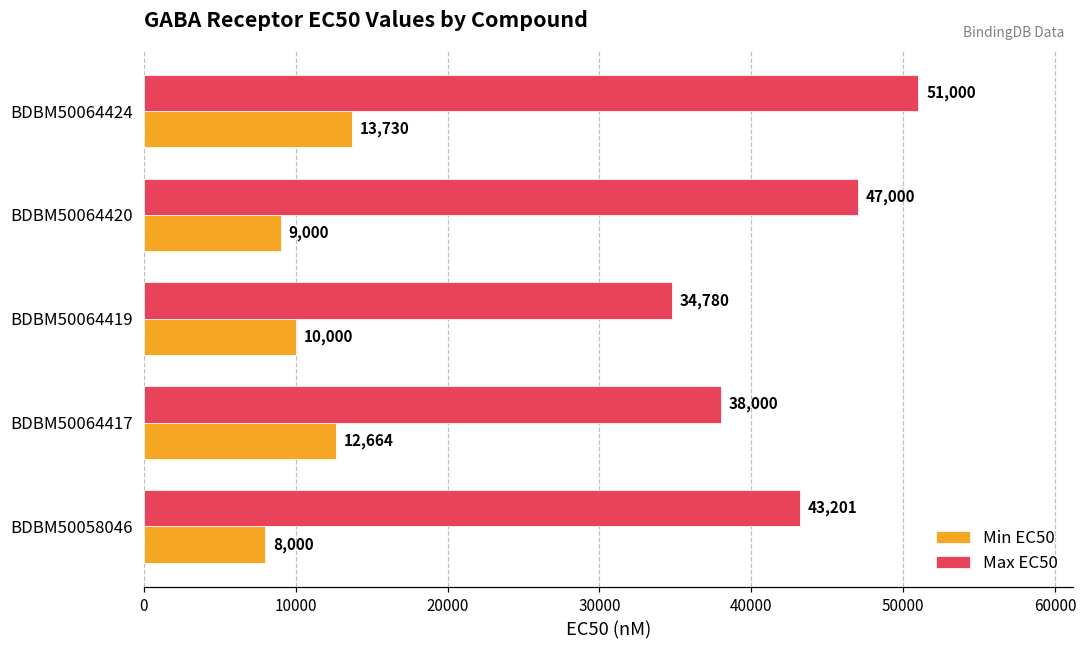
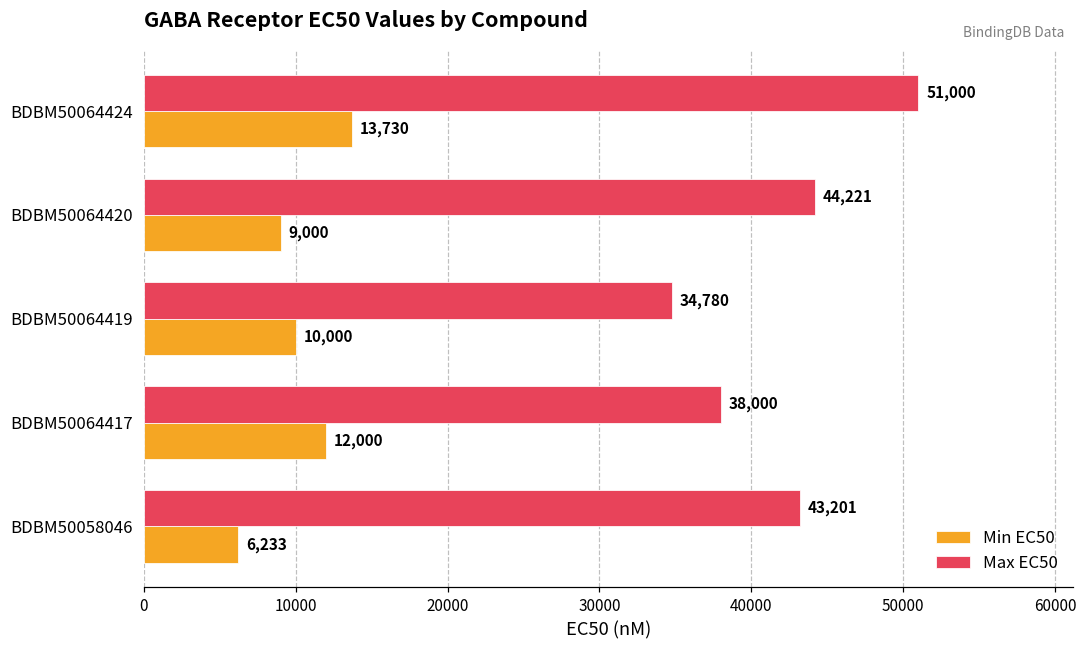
  {
    "Min EC50": {
      "BDBM50064424": "13,730",
      "BDBM50064420": "9,000",
      "BDBM50064419": "10,000",
-     "BDBM50064417": "12,664",
-     "BDBM50058046": "8,000"
+     "BDBM50064417": "12,000",
+     "BDBM50058046": "6,233"
    },
    "Max EC50": {
      "BDBM50064424": "51,000",
-     "BDBM50064420": "47,000",
+     "BDBM50064420": "44,221",
      "BDBM50064419": "34,780",
      "BDBM50064417": "38,000",
      "BDBM50058046": "43,201"
    }
  }
